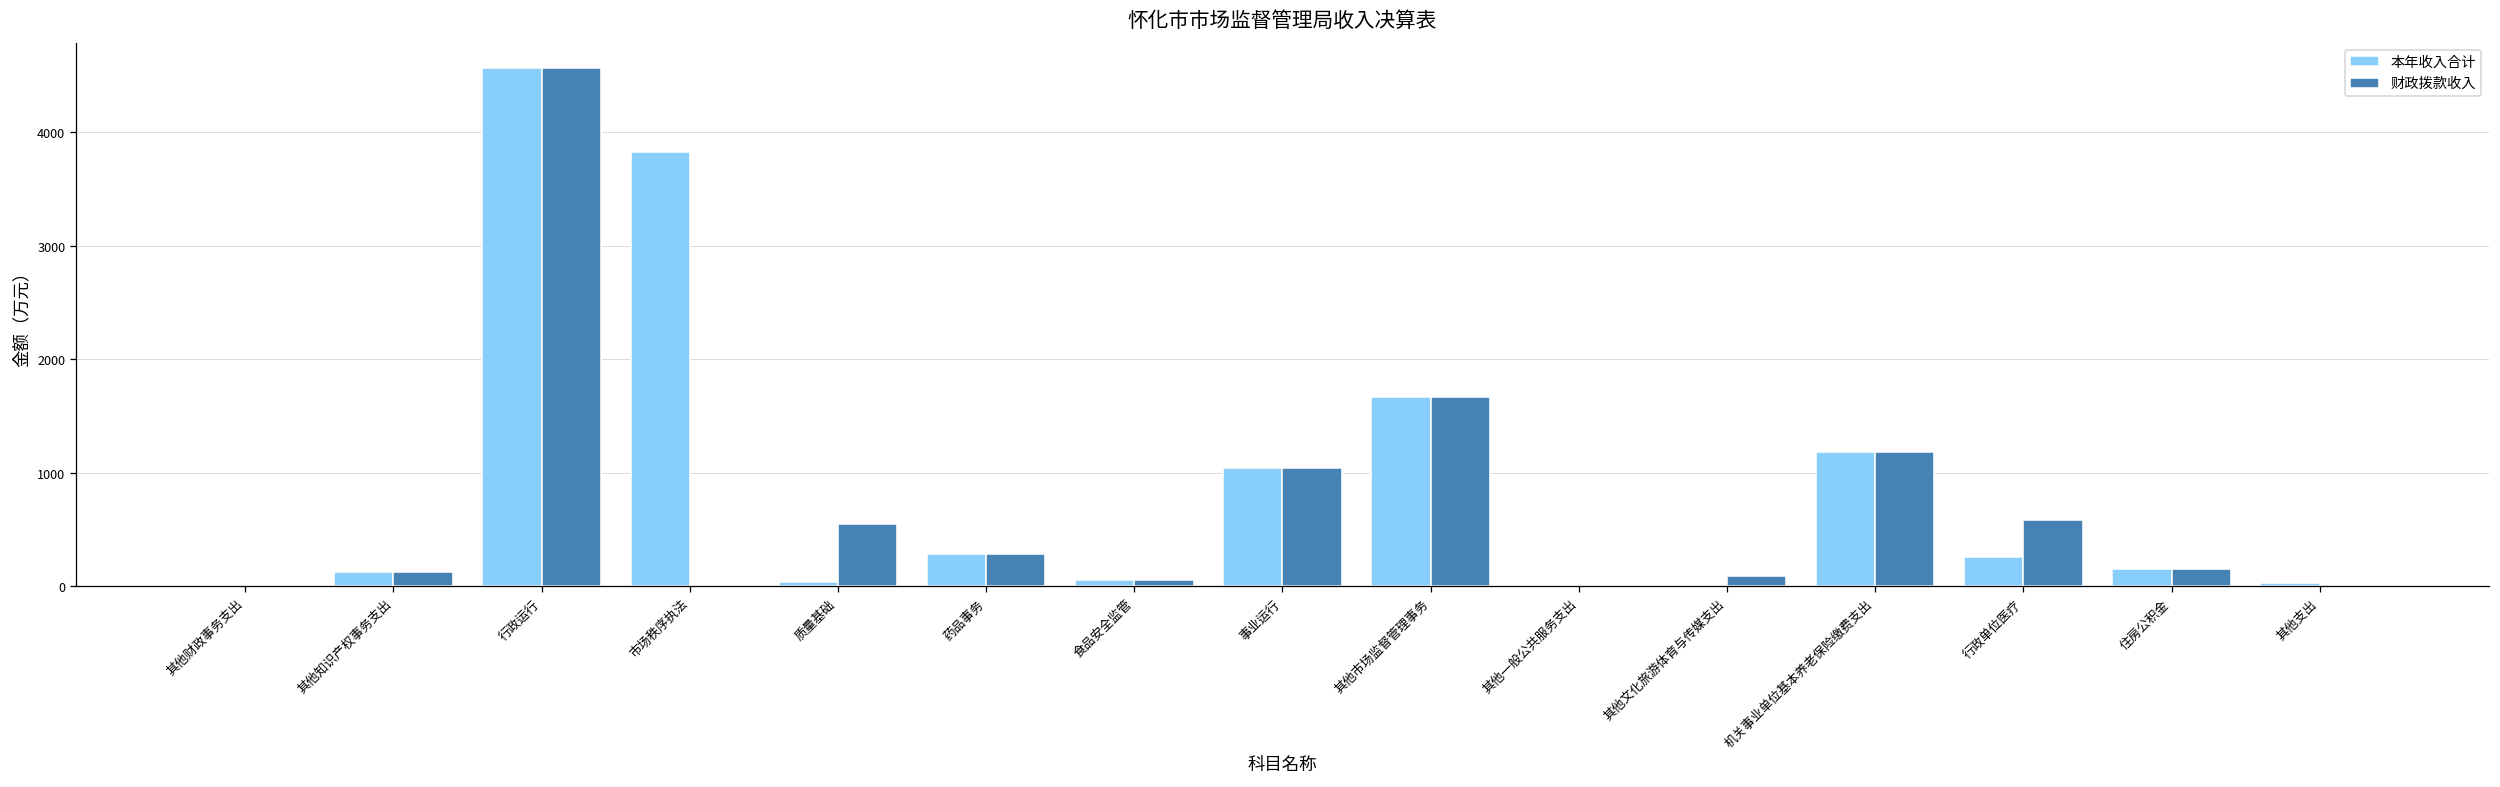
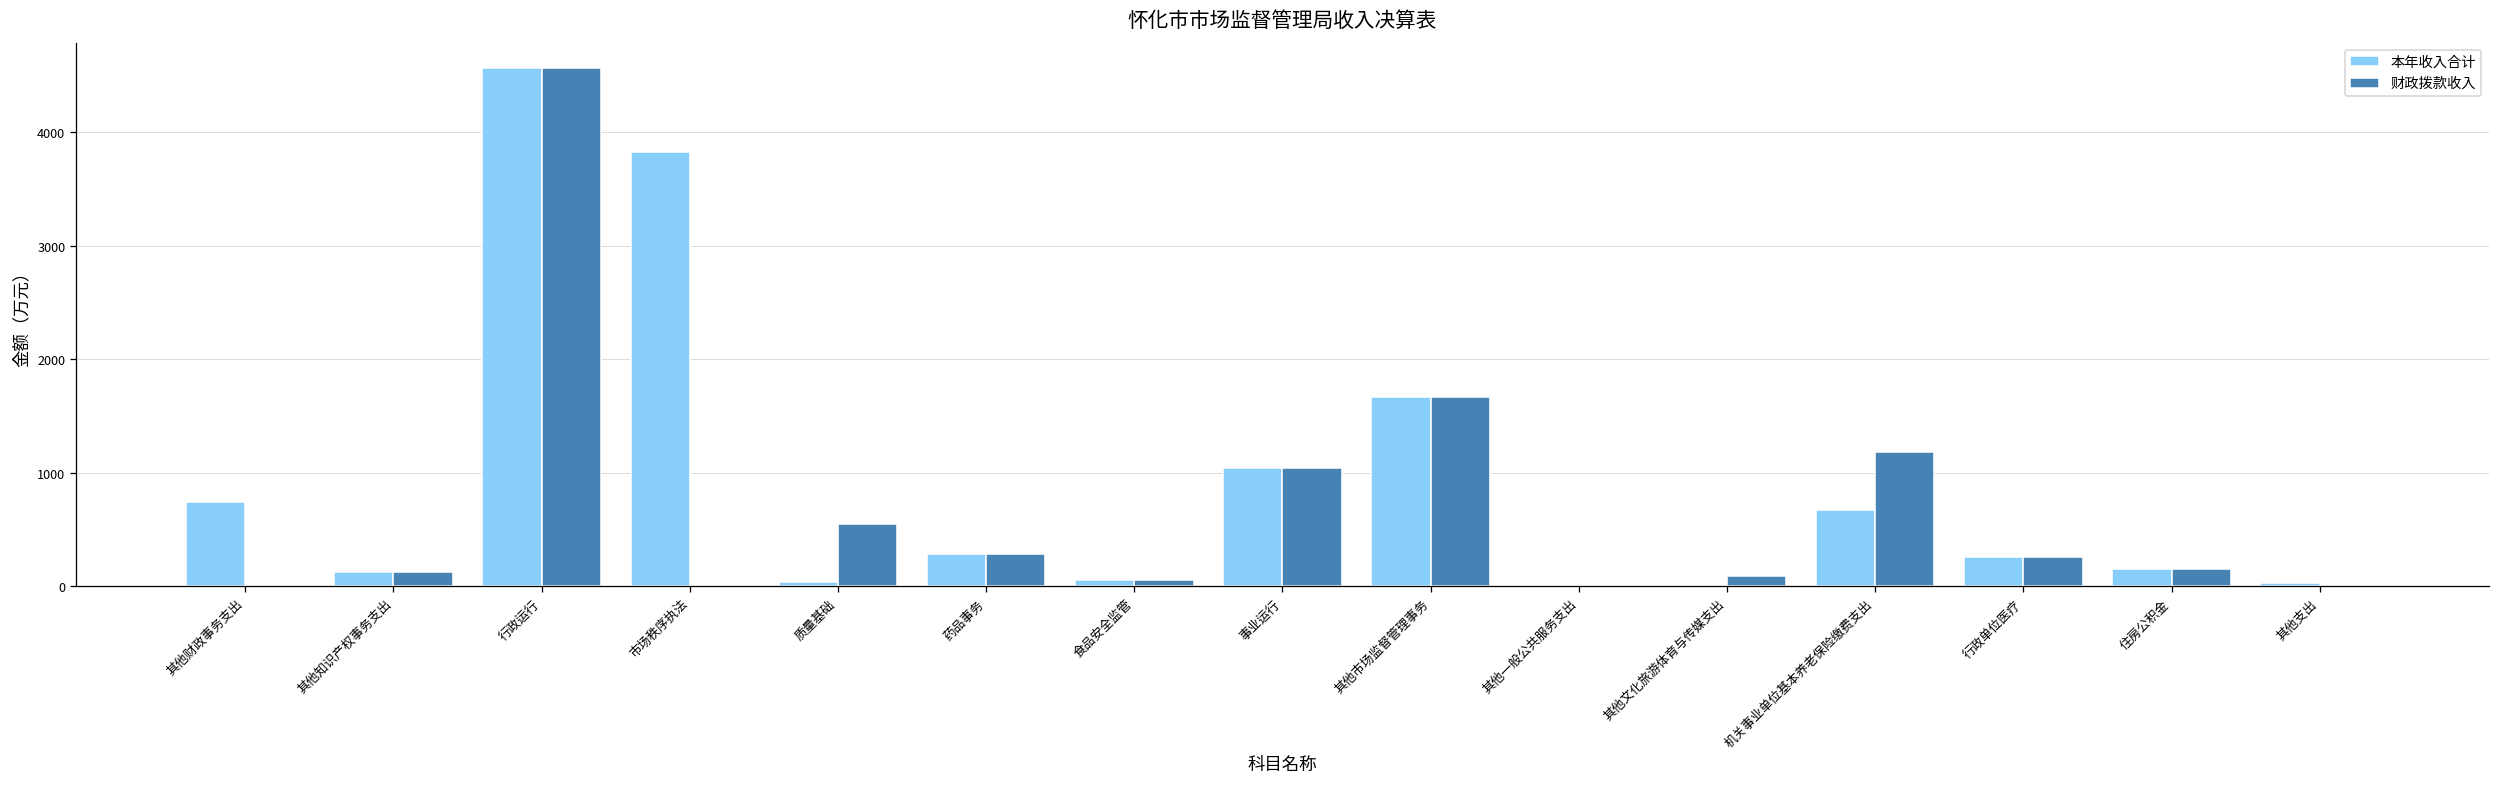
  {
    "本年收入合计": {
-     "其他财政事务支出": 0,
+     "其他财政事务支出": 700,
      "其他知识产权事务支出": 100,
      "行政运行": 4600,
      "市场秩序执法": 3800,
      "质量基础": 0,
      "药品事务": 300,
      "食品安全监管": 100,
      "事业运行": 1000,
      "其他市场监督管理事务": 1700,
-     "机关事业单位基本养老保险缴费支出": 1200,
+     "机关事业单位基本养老保险缴费支出": 700,
      "行政单位医疗": 300,
      "住房公积金": 200,
      "其他支出": 0
    },
    "财政拨款收入": {
      "其他知识产权事务支出": 100,
      "行政运行": 4600,
      "质量基础": 600,
      "药品事务": 300,
      "食品安全监管": 100,
      "事业运行": 1000,
      "其他市场监督管理事务": 1700,
      "其他文化旅游体育与传媒支出": 100,
      "机关事业单位基本养老保险缴费支出": 1200,
-     "行政单位医疗": 600,
+     "行政单位医疗": 300,
      "住房公积金": 200,
      "其他支出": 0
    }
  }
